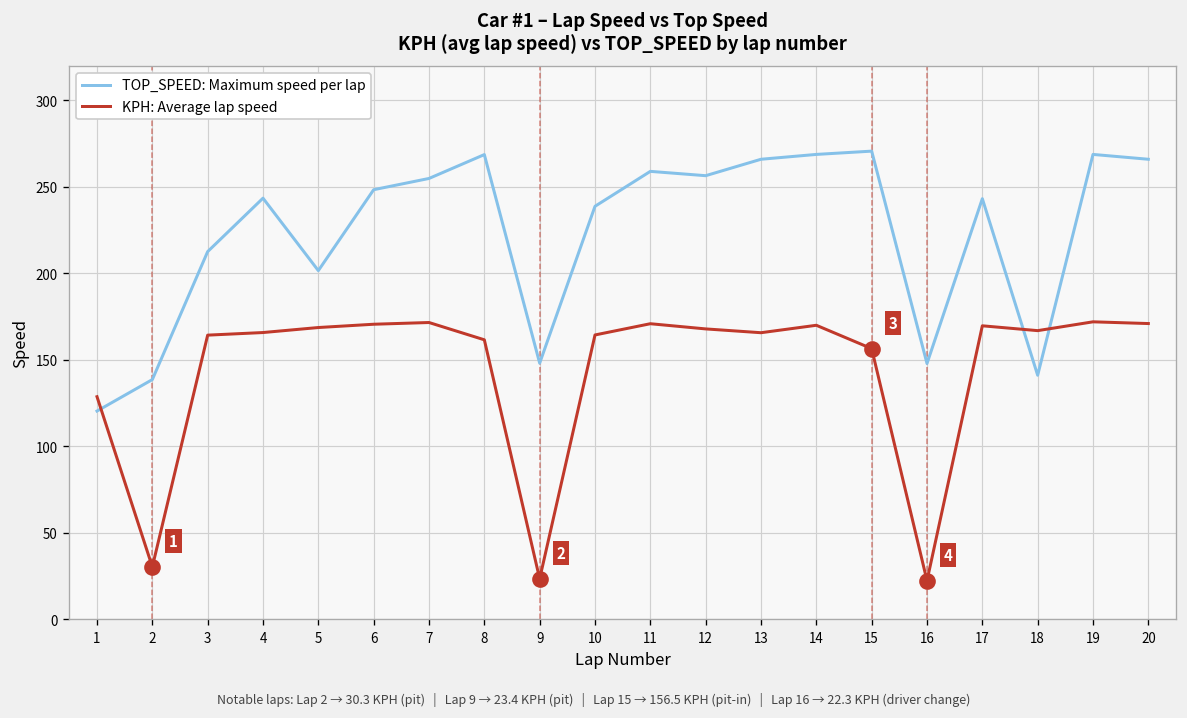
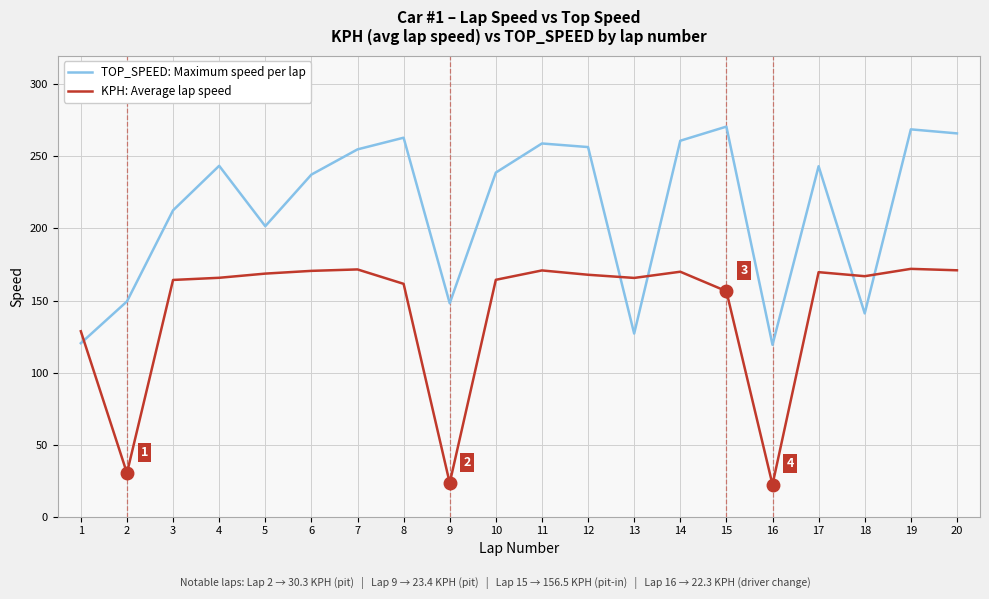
  {
    "TOP_SPEED: Maximum speed per lap": {
      "1": 120,
-     "2": 139,
+     "2": 149,
      "3": 213,
      "4": 244,
      "5": 202,
-     "6": 248,
+     "6": 237,
      "7": 255,
-     "8": 269,
+     "8": 263,
      "9": 148,
      "10": 239,
      "11": 259,
      "12": 257,
-     "13": 266,
-     "14": 269,
+     "13": 127,
+     "14": 261,
      "15": 271,
-     "16": 148,
+     "16": 119,
      "17": 243,
      "18": 141,
      "19": 269,
      "20": 266
    }
  }
